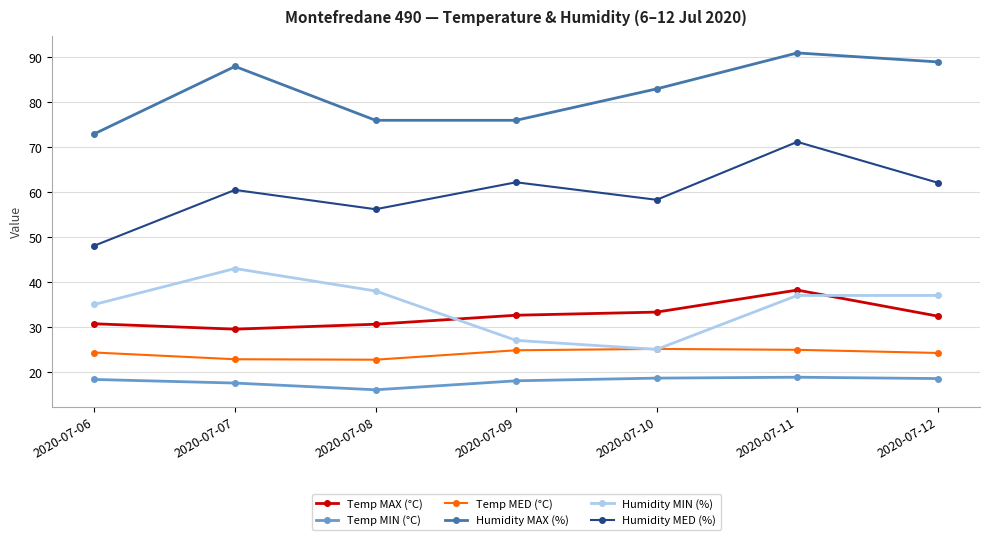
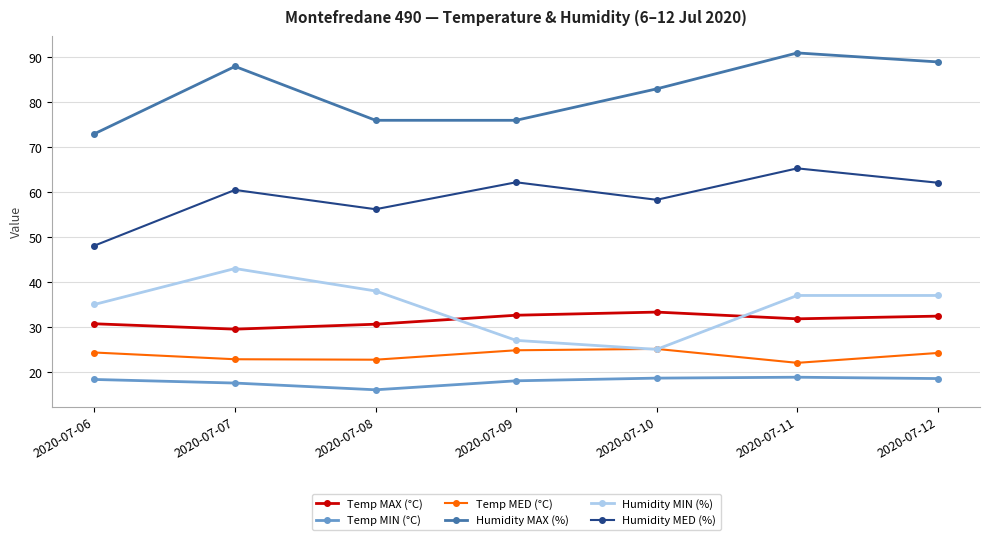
  {
    "Temp MAX (°C)": {
      "2020-07-06": 31,
      "2020-07-07": 30,
      "2020-07-08": 31,
      "2020-07-09": 33,
      "2020-07-10": 33,
-     "2020-07-11": 38,
+     "2020-07-11": 32,
      "2020-07-12": 32
    },
    "Temp MED (°C)": {
      "2020-07-06": 24,
      "2020-07-07": 23,
      "2020-07-08": 23,
      "2020-07-09": 25,
-     "2020-07-11": 25,
+     "2020-07-11": 22,
      "2020-07-12": 24
    },
    "Humidity MIN (%)": {
      "2020-07-06": 35,
      "2020-07-07": 43,
      "2020-07-08": 38,
      "2020-07-09": 27,
      "2020-07-11": 37,
      "2020-07-12": 37
    },
    "Humidity MED (%)": {
      "2020-07-06": 48,
      "2020-07-07": 61,
      "2020-07-08": 56,
      "2020-07-09": 62,
      "2020-07-10": 58,
-     "2020-07-11": 71,
+     "2020-07-11": 65,
      "2020-07-12": 62
    }
  }
